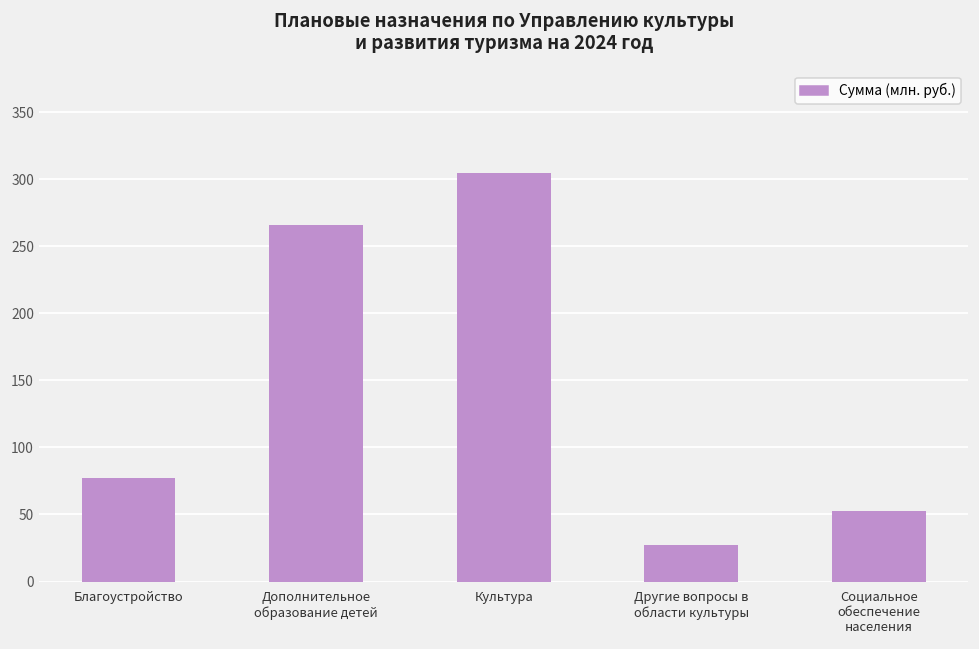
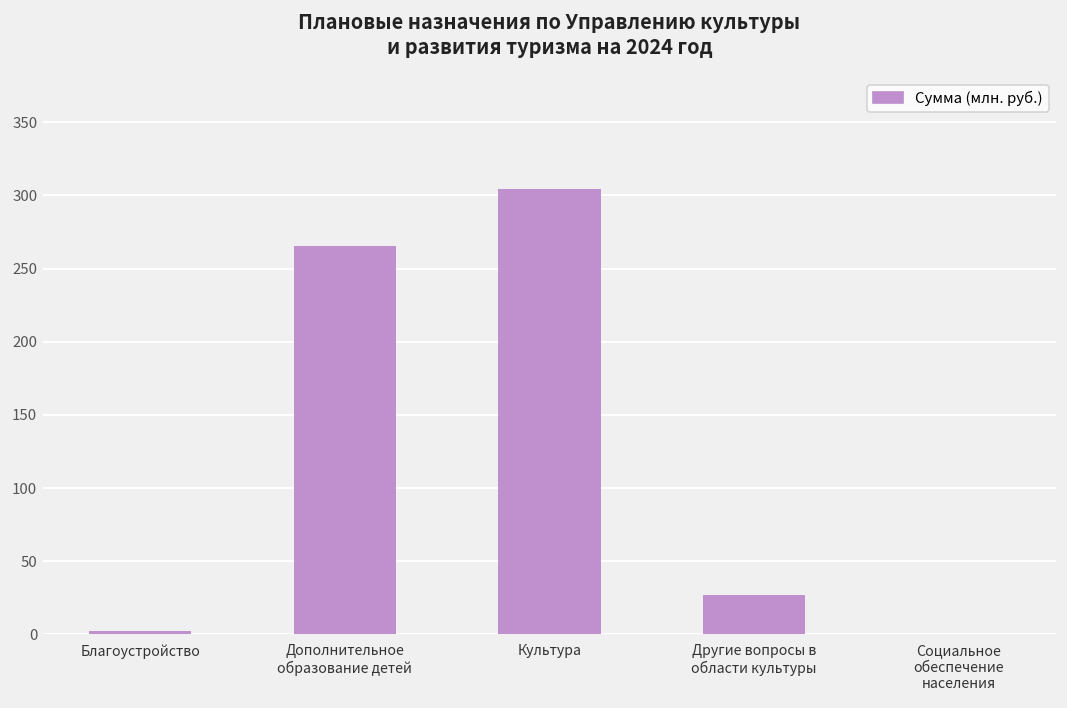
  {
-   "Благоустройство": 77,
+   "Благоустройство": 2,
    "Дополнительное образование детей": 266,
    "Культура": 305,
    "Другие вопросы в области культуры": 27,
-   "Социальное обеспечение населения": 53
+   "Социальное обеспечение населения": 0
  }
